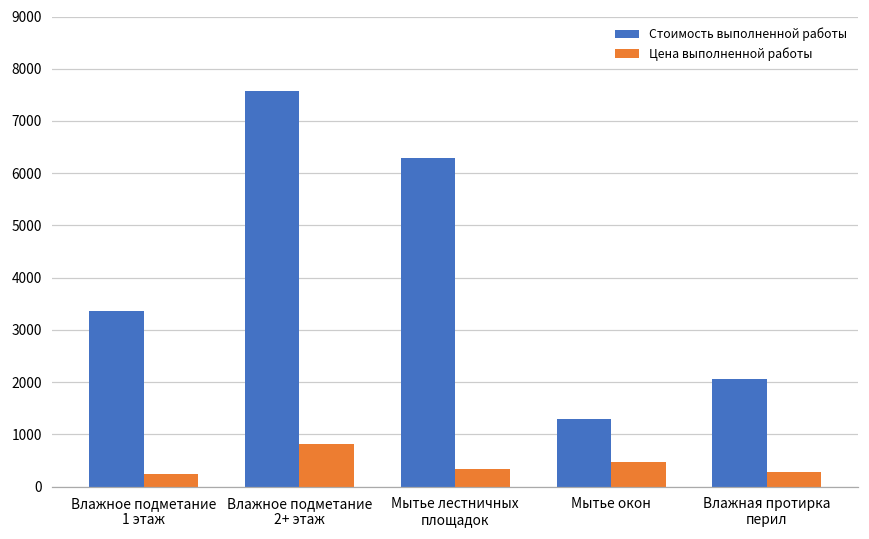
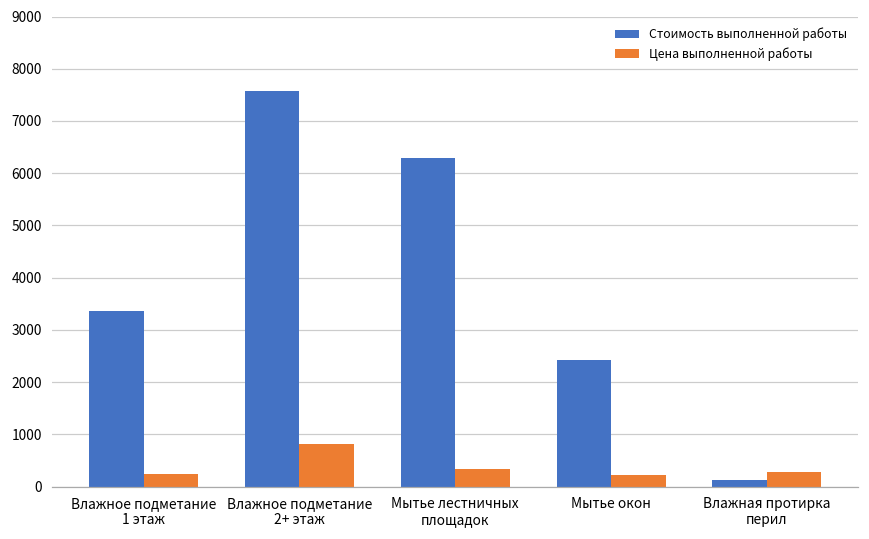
  {
    "Стоимость выполненной работы": {
      "Влажное подметание 1 этаж": 3400,
      "Влажное подметание 2+ этаж": 7600,
      "Мытье лестничных площадок": 6300,
-     "Мытье окон": 1300,
-     "Влажная протирка перил": 2100
+     "Мытье окон": 2400,
+     "Влажная протирка перил": 100
    },
    "Цена выполненной работы": {
      "Влажное подметание 1 этаж": 200,
      "Влажное подметание 2+ этаж": 800,
      "Мытье лестничных площадок": 300,
-     "Мытье окон": 500,
+     "Мытье окон": 200,
      "Влажная протирка перил": 300
    }
  }
